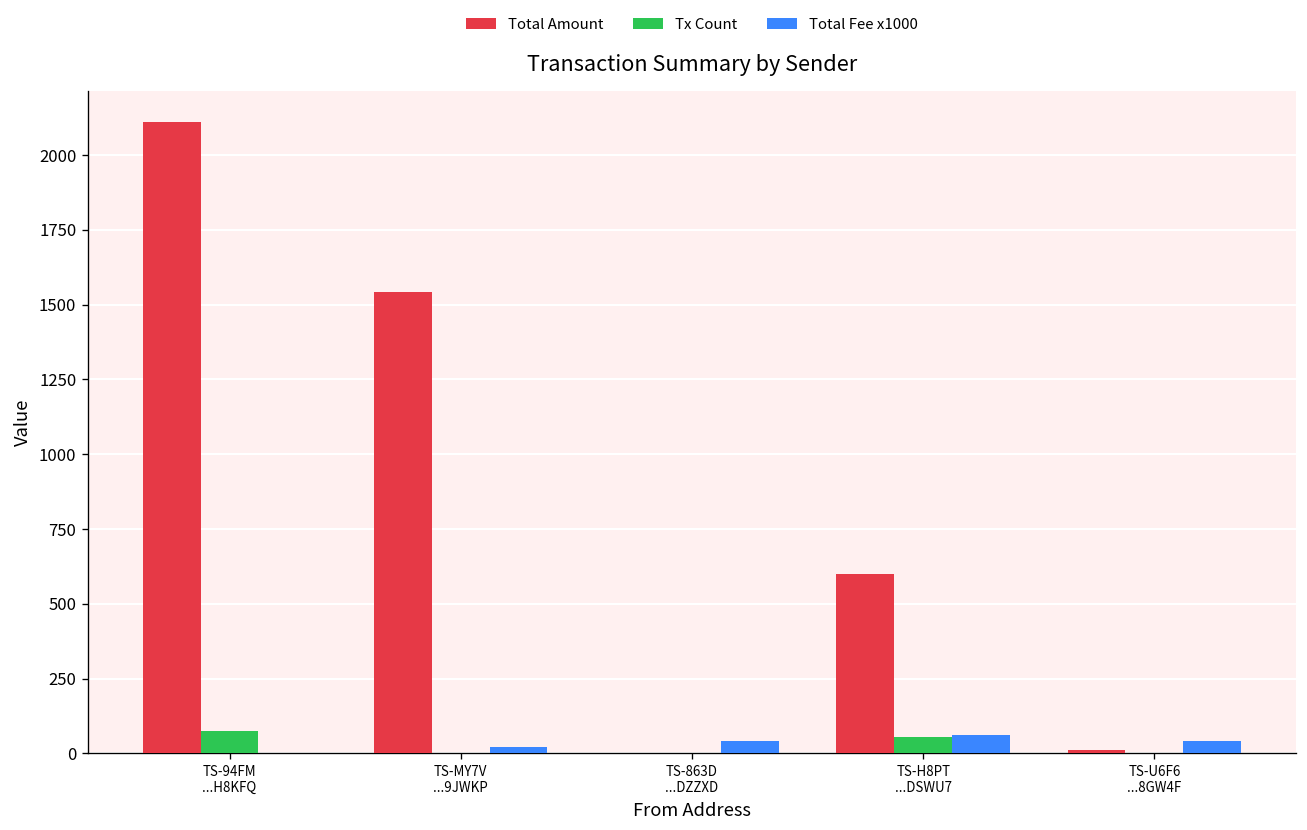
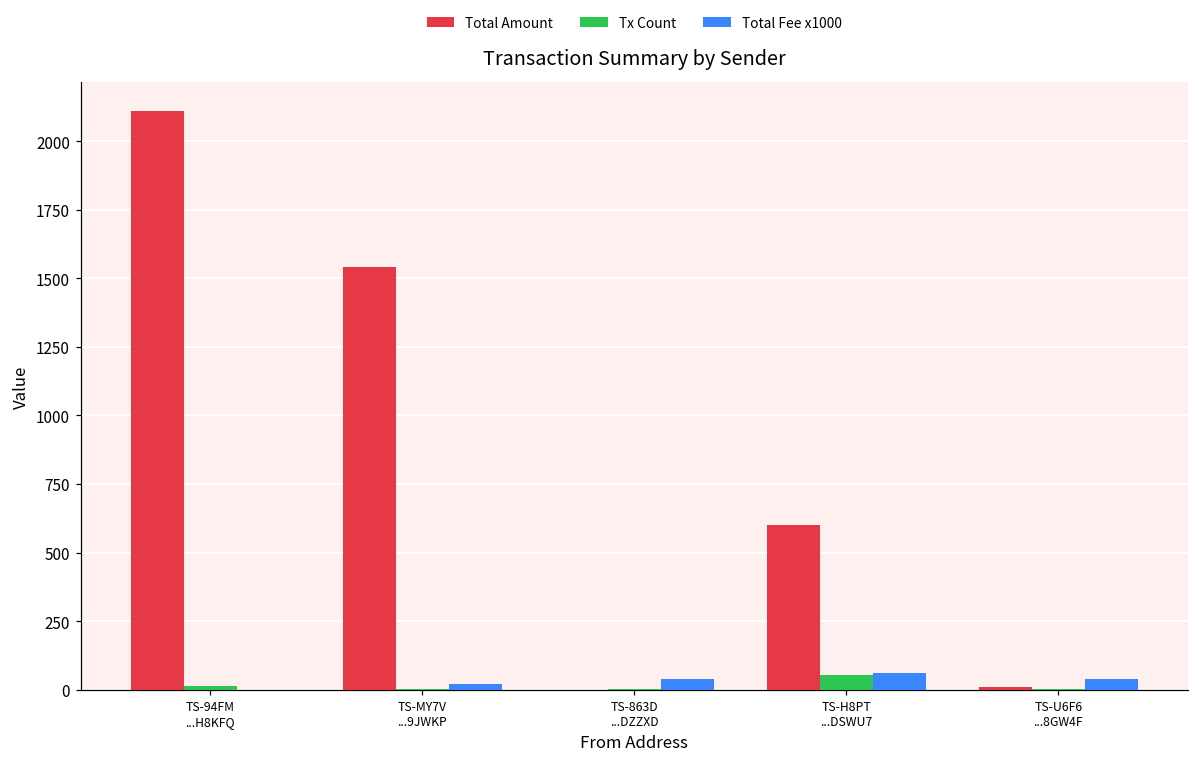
  {
    "Total Amount": {
      "TS-94FM ...H8KFQ": 2110,
      "TS-MY7V ...9JWKP": 1540,
      "TS-H8PT ...DSWU7": 600
    },
    "Tx Count": {
-     "TS-94FM ...H8KFQ": 80,
+     "TS-94FM ...H8KFQ": 10,
      "TS-H8PT ...DSWU7": 50
    },
    "Total Fee x1000": {
      "TS-94FM ...H8KFQ": 0,
      "TS-MY7V ...9JWKP": 20,
      "TS-863D ...DZZXD": 40,
      "TS-H8PT ...DSWU7": 60,
      "TS-U6F6 ...8GW4F": 40
    }
  }
